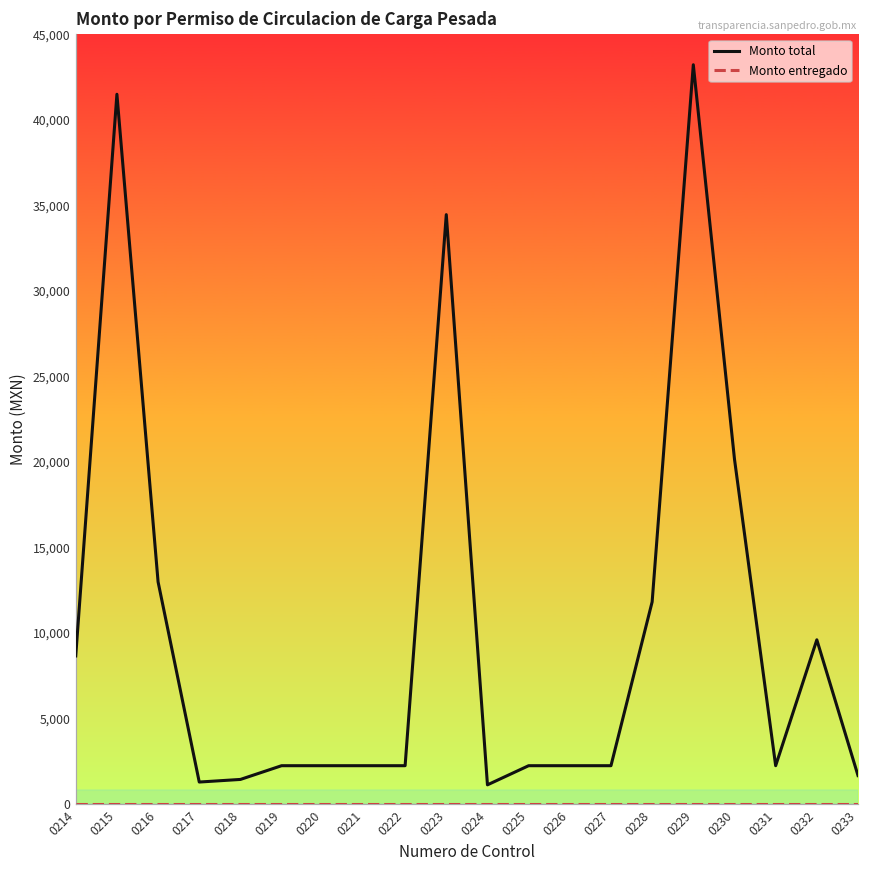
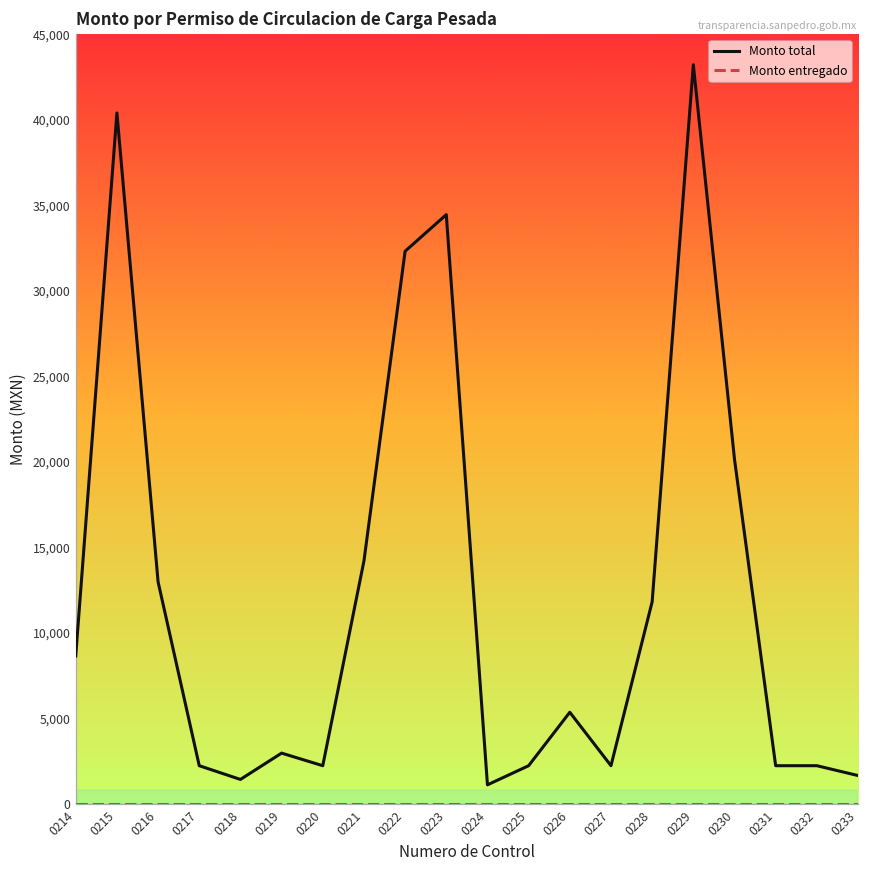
  {
    "Monto total": {
      "0214": "8,700",
-     "0215": "41,500",
+     "0215": "40,400",
      "0216": "13,000",
-     "0217": "1,300",
+     "0217": "2,200",
      "0218": "1,400",
-     "0219": "2,200",
+     "0219": "3,000",
      "0220": "2,200",
-     "0221": "2,200",
-     "0222": "2,200",
+     "0221": "14,200",
+     "0222": "32,300",
      "0223": "34,500",
      "0224": "1,100",
      "0225": "2,200",
-     "0226": "2,200",
+     "0226": "5,400",
      "0227": "2,200",
      "0228": "11,800",
      "0229": "43,200",
      "0230": "20,200",
      "0231": "2,200",
-     "0232": "9,600",
+     "0232": "2,200",
      "0233": "1,700"
    }
  }
